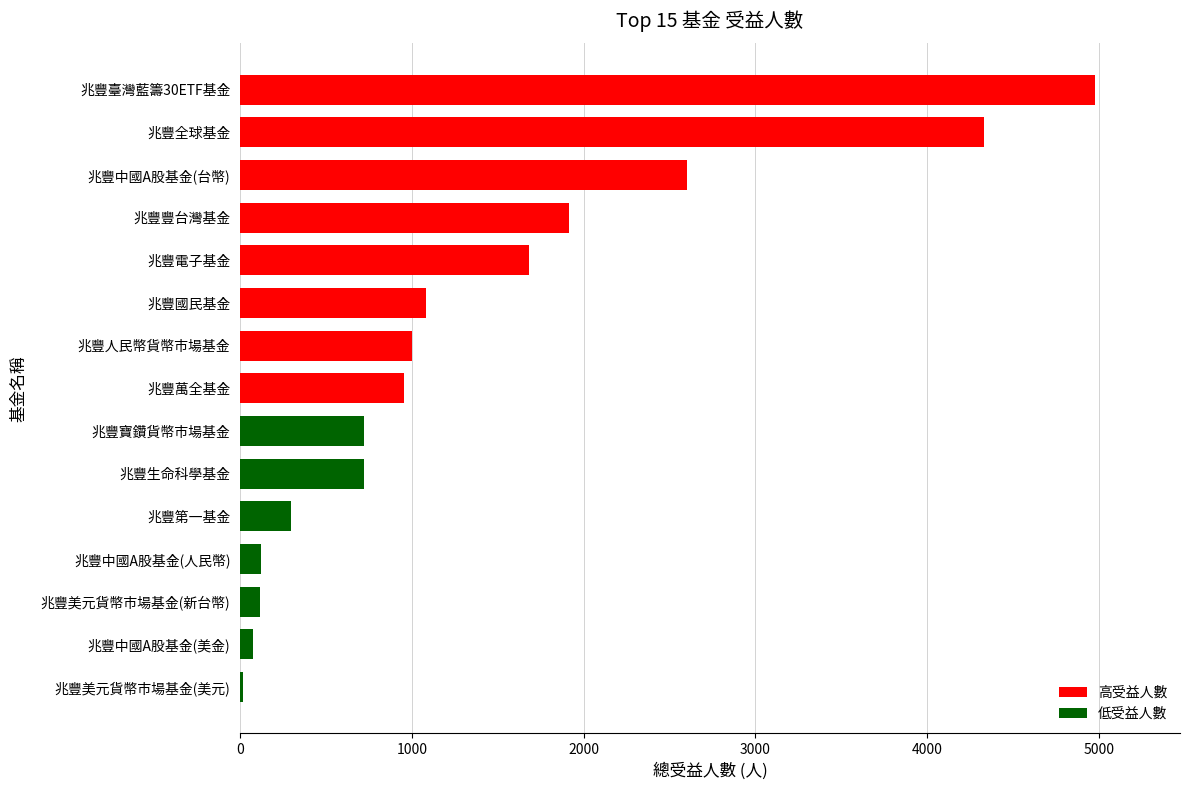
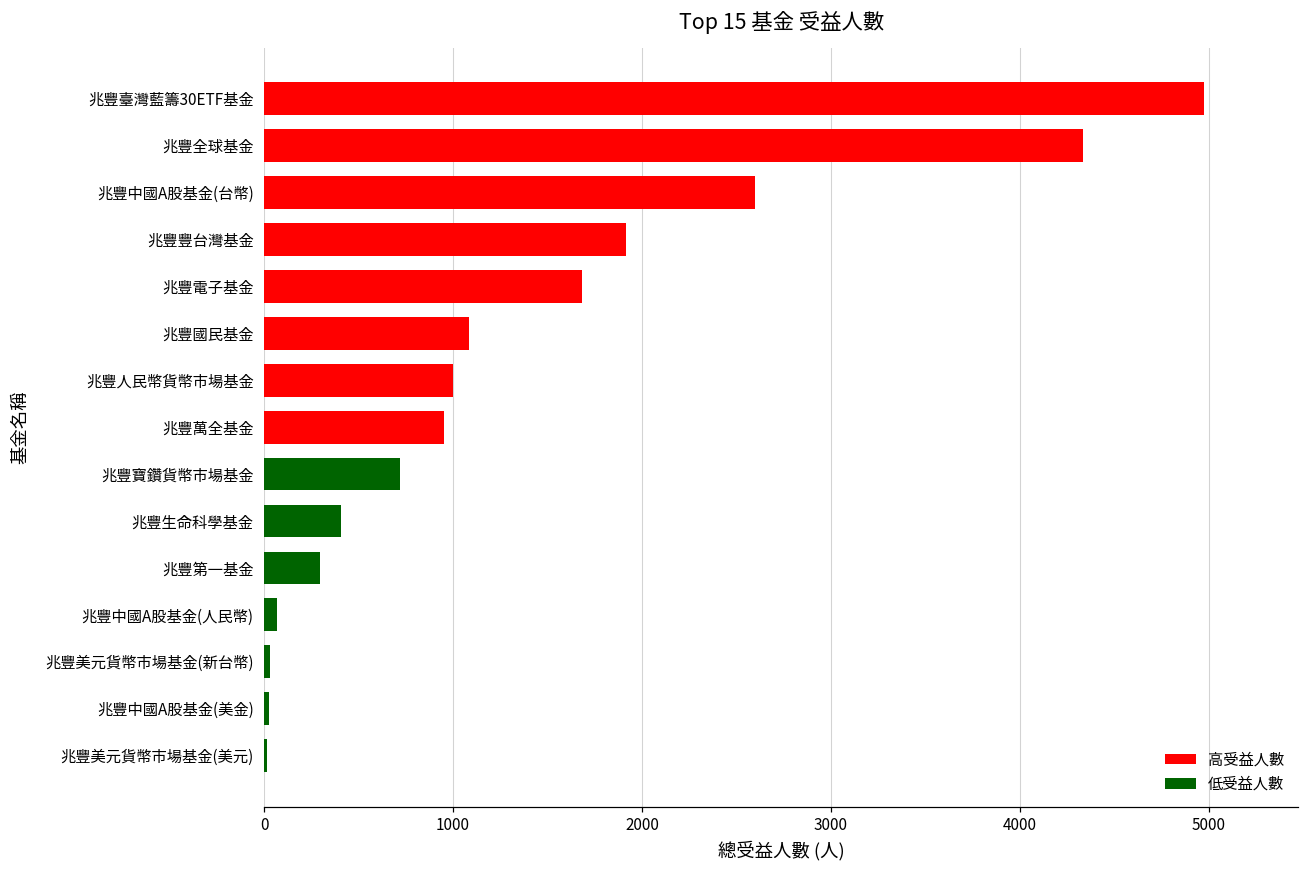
  {
    "兆豐臺灣藍籌30ETF基金": 4980,
    "兆豐全球基金": 4330,
    "兆豐中國A股基金(台幣)": 2600,
    "兆豐豐台灣基金": 1920,
    "兆豐電子基金": 1680,
    "兆豐國民基金": 1080,
    "兆豐人民幣貨幣市場基金": 1000,
    "兆豐萬全基金": 950,
    "兆豐寶鑽貨幣市場基金": 720,
-   "兆豐生命科學基金": 720,
+   "兆豐生命科學基金": 410,
    "兆豐第一基金": 300,
-   "兆豐中國A股基金(人民幣)": 120,
-   "兆豐美元貨幣市場基金(新台幣)": 110,
-   "兆豐中國A股基金(美金)": 80,
+   "兆豐中國A股基金(人民幣)": 70,
+   "兆豐美元貨幣市場基金(新台幣)": 30,
+   "兆豐中國A股基金(美金)": 30,
    "兆豐美元貨幣市場基金(美元)": 20
  }
